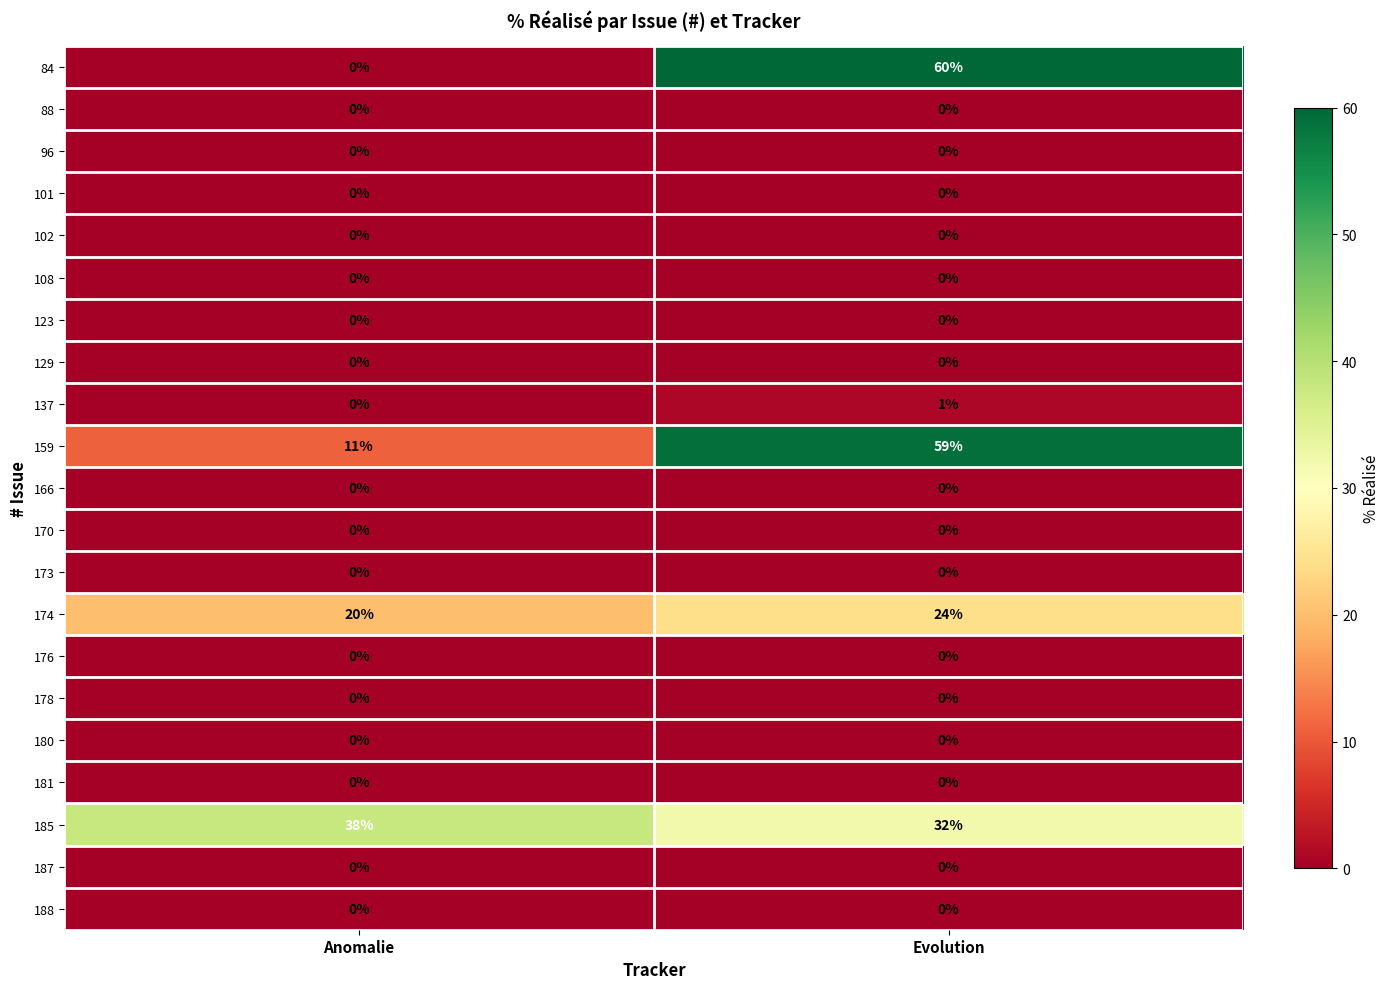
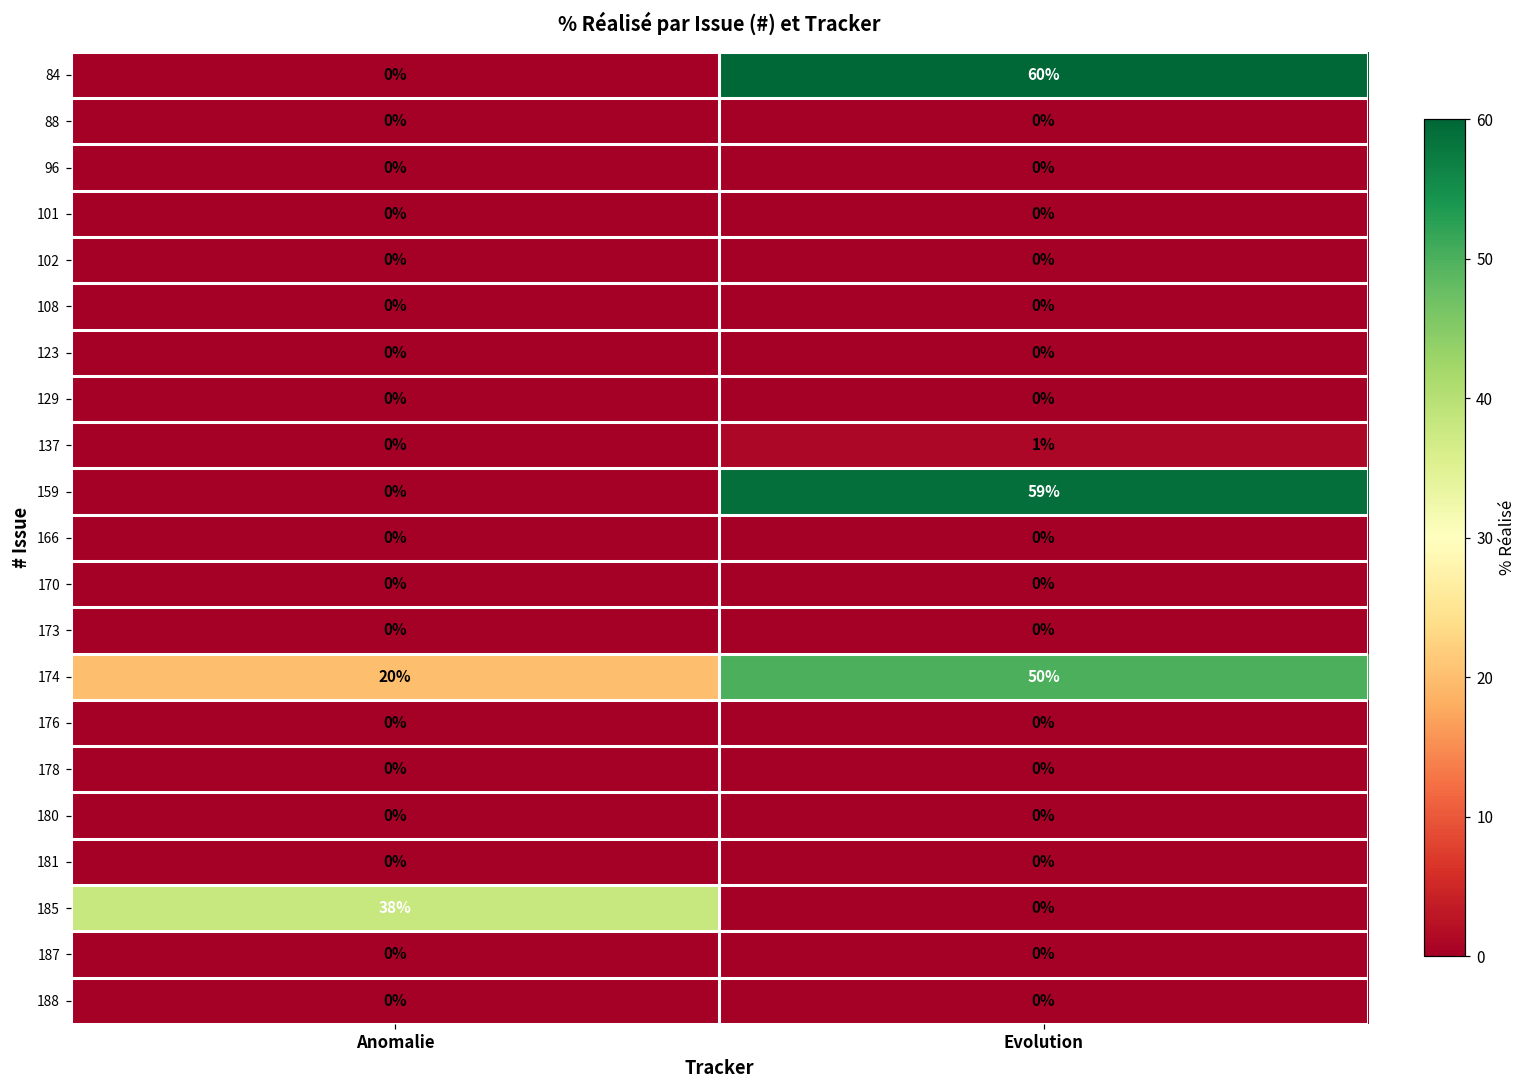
  {
    "84": {
      "Anomalie": "0%",
      "Evolution": "60%"
    },
    "88": {
      "Anomalie": "0%",
      "Evolution": "0%"
    },
    "96": {
      "Anomalie": "0%",
      "Evolution": "0%"
    },
    "101": {
      "Anomalie": "0%",
      "Evolution": "0%"
    },
    "102": {
      "Anomalie": "0%",
      "Evolution": "0%"
    },
    "108": {
      "Anomalie": "0%",
      "Evolution": "0%"
    },
    "123": {
      "Anomalie": "0%",
      "Evolution": "0%"
    },
    "129": {
      "Anomalie": "0%",
      "Evolution": "0%"
    },
    "137": {
      "Anomalie": "0%",
      "Evolution": "1%"
    },
    "159": {
-     "Anomalie": "11%",
+     "Anomalie": "0%",
      "Evolution": "59%"
    },
    "166": {
      "Anomalie": "0%",
      "Evolution": "0%"
    },
    "170": {
      "Anomalie": "0%",
      "Evolution": "0%"
    },
    "173": {
      "Anomalie": "0%",
      "Evolution": "0%"
    },
    "174": {
      "Anomalie": "20%",
-     "Evolution": "24%"
+     "Evolution": "50%"
    },
    "176": {
      "Anomalie": "0%",
      "Evolution": "0%"
    },
    "178": {
      "Anomalie": "0%",
      "Evolution": "0%"
    },
    "180": {
      "Anomalie": "0%",
      "Evolution": "0%"
    },
    "181": {
      "Anomalie": "0%",
      "Evolution": "0%"
    },
    "185": {
      "Anomalie": "38%",
-     "Evolution": "32%"
+     "Evolution": "0%"
    },
    "187": {
      "Anomalie": "0%",
      "Evolution": "0%"
    },
    "188": {
      "Anomalie": "0%",
      "Evolution": "0%"
    }
  }
